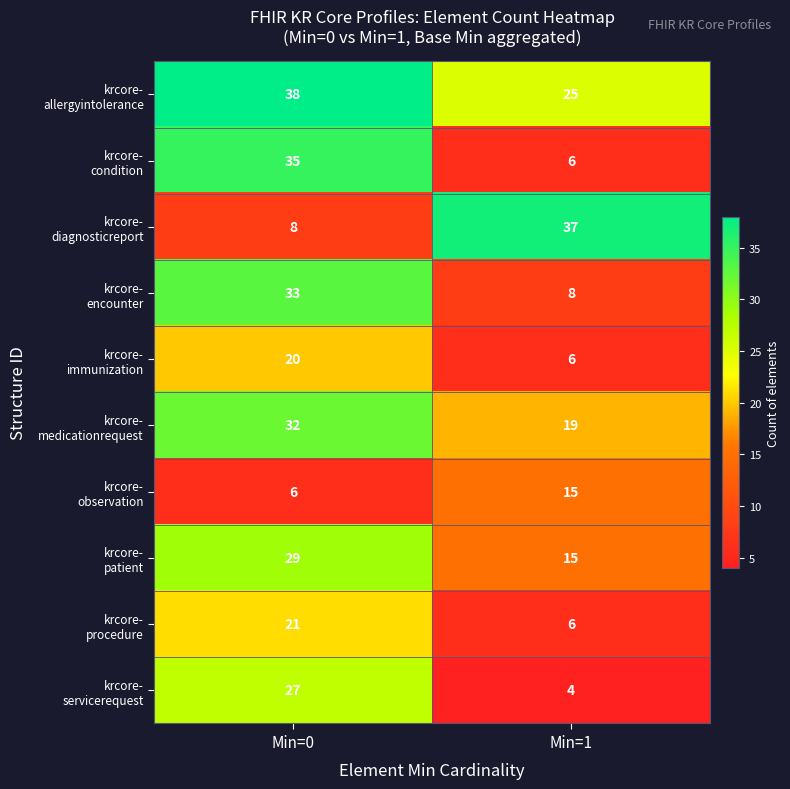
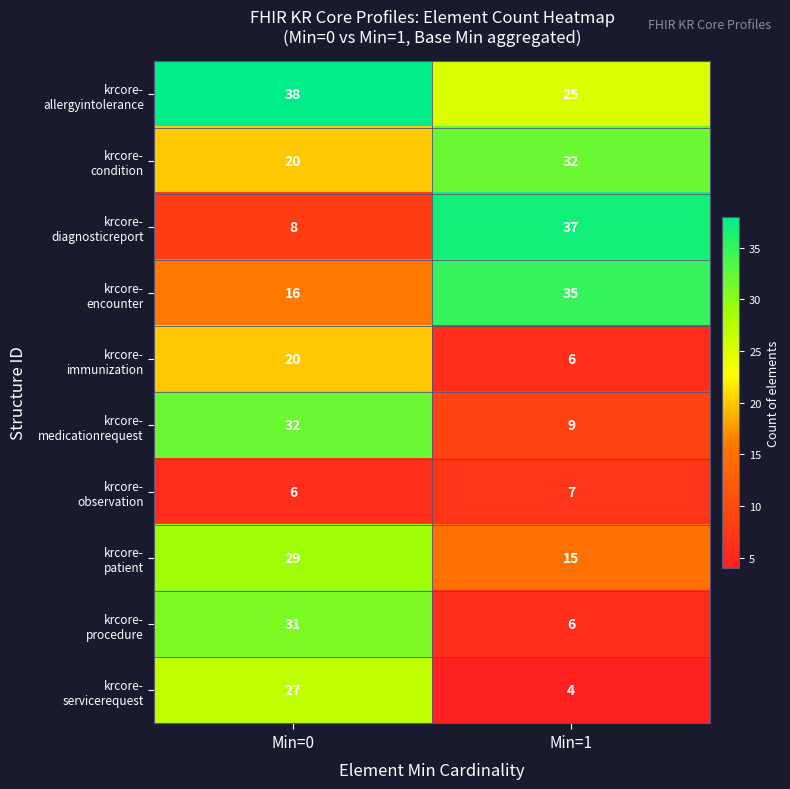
  {
    "krcore- allergyintolerance": {
      "Min=0": 38,
      "Min=1": 25
    },
    "krcore- condition": {
-     "Min=0": 35,
-     "Min=1": 6
+     "Min=0": 20,
+     "Min=1": 32
    },
    "krcore- diagnosticreport": {
      "Min=0": 8,
      "Min=1": 37
    },
    "krcore- encounter": {
-     "Min=0": 33,
-     "Min=1": 8
+     "Min=0": 16,
+     "Min=1": 35
    },
    "krcore- immunization": {
      "Min=0": 20,
      "Min=1": 6
    },
    "krcore- medicationrequest": {
      "Min=0": 32,
-     "Min=1": 19
+     "Min=1": 9
    },
    "krcore- observation": {
      "Min=0": 6,
-     "Min=1": 15
+     "Min=1": 7
    },
    "krcore- patient": {
      "Min=0": 29,
      "Min=1": 15
    },
    "krcore- procedure": {
-     "Min=0": 21,
+     "Min=0": 31,
      "Min=1": 6
    },
    "krcore- servicerequest": {
      "Min=0": 27,
      "Min=1": 4
    }
  }
